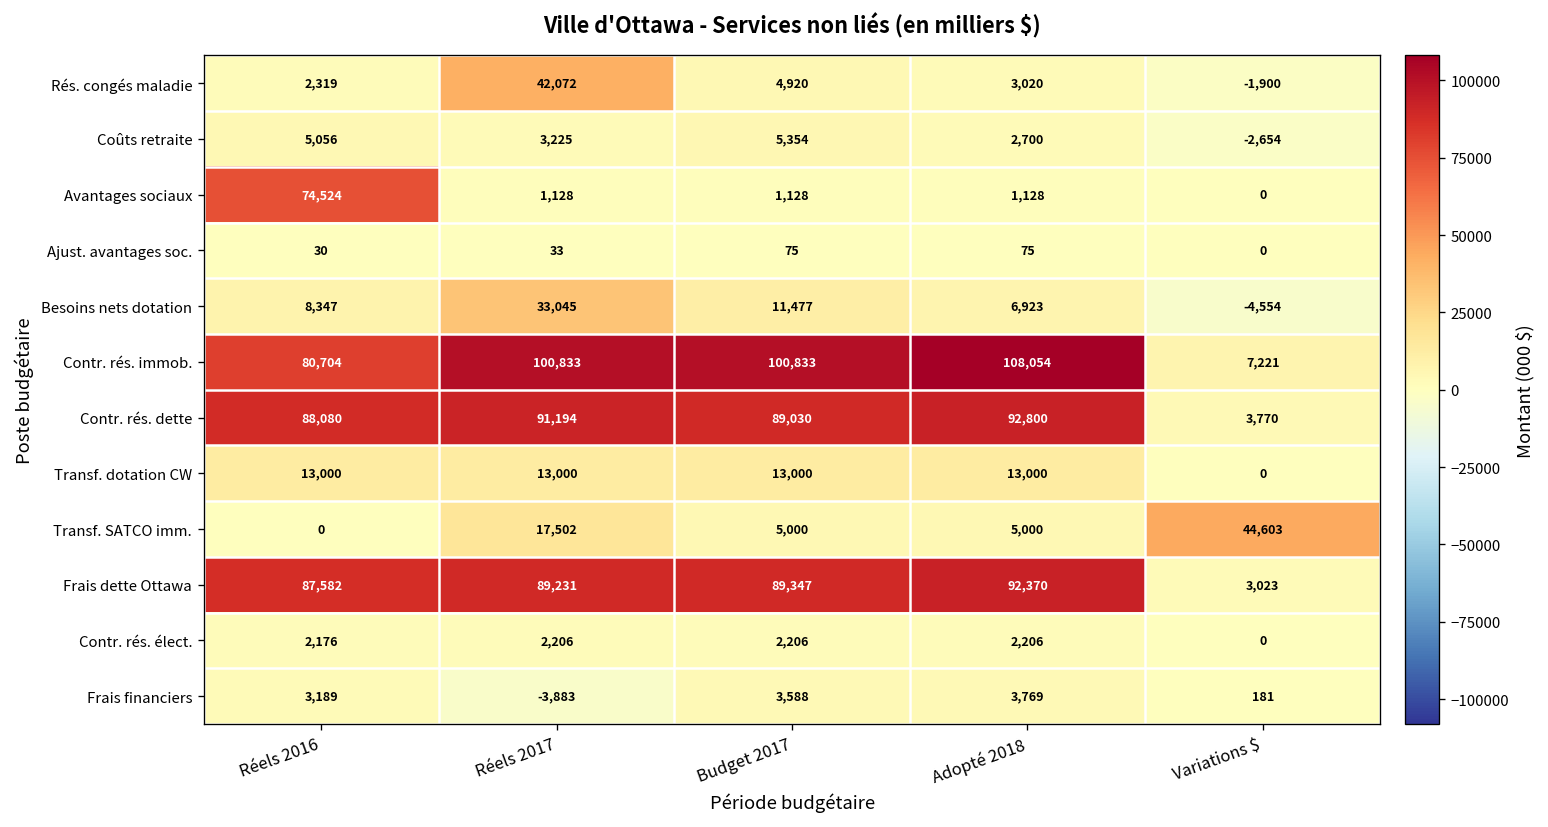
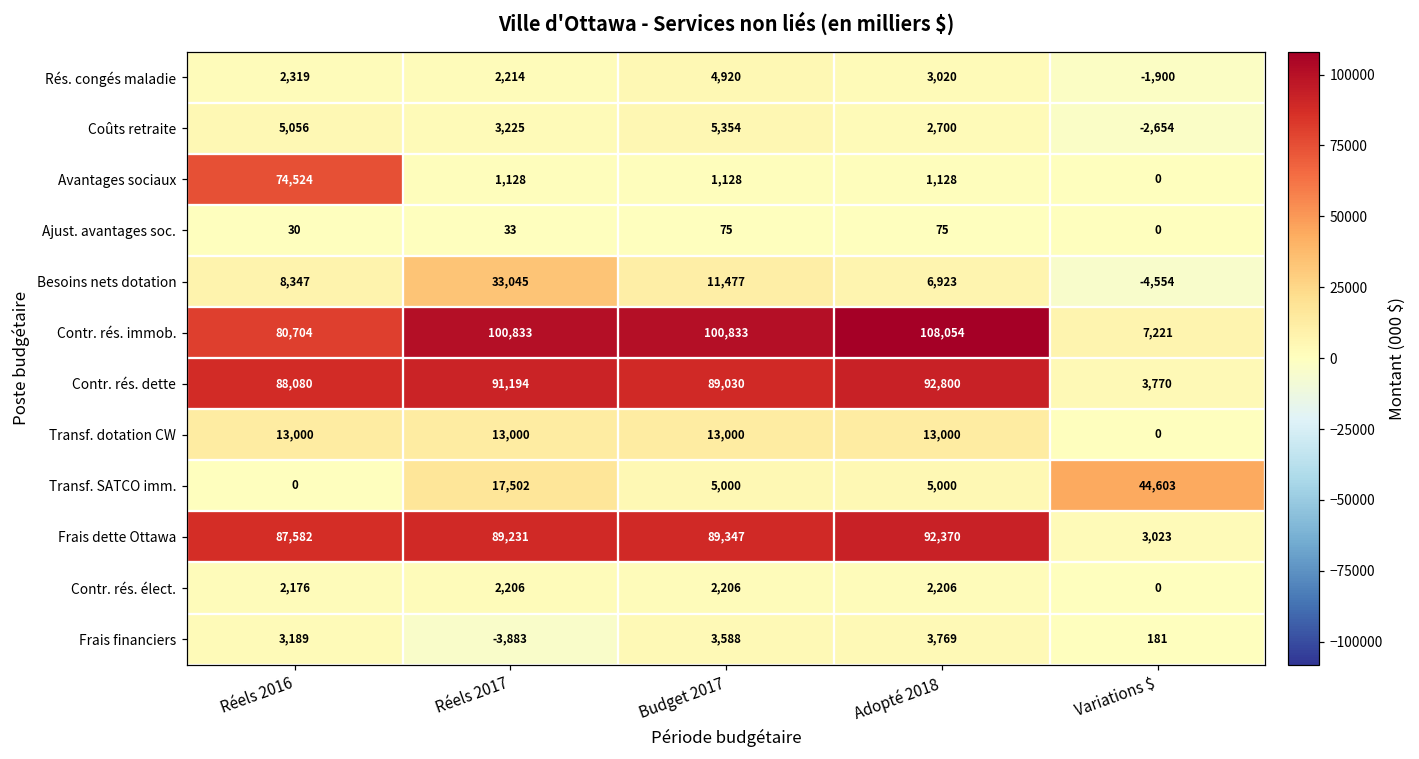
  {
    "Rés. congés maladie": {
      "Réels 2016": "2,319",
-     "Réels 2017": "42,072",
+     "Réels 2017": "2,214",
      "Budget 2017": "4,920",
      "Adopté 2018": "3,020",
      "Variations $": "-1,900"
    },
    "Coûts retraite": {
      "Réels 2016": "5,056",
      "Réels 2017": "3,225",
      "Budget 2017": "5,354",
      "Adopté 2018": "2,700",
      "Variations $": "-2,654"
    },
    "Avantages sociaux": {
      "Réels 2016": "74,524",
      "Réels 2017": "1,128",
      "Budget 2017": "1,128",
      "Adopté 2018": "1,128",
      "Variations $": "0"
    },
    "Ajust. avantages soc.": {
      "Réels 2016": "30",
      "Réels 2017": "33",
      "Budget 2017": "75",
      "Adopté 2018": "75",
      "Variations $": "0"
    },
    "Besoins nets dotation": {
      "Réels 2016": "8,347",
      "Réels 2017": "33,045",
      "Budget 2017": "11,477",
      "Adopté 2018": "6,923",
      "Variations $": "-4,554"
    },
    "Contr. rés. immob.": {
      "Réels 2016": "80,704",
      "Réels 2017": "100,833",
      "Budget 2017": "100,833",
      "Adopté 2018": "108,054",
      "Variations $": "7,221"
    },
    "Contr. rés. dette": {
      "Réels 2016": "88,080",
      "Réels 2017": "91,194",
      "Budget 2017": "89,030",
      "Adopté 2018": "92,800",
      "Variations $": "3,770"
    },
    "Transf. dotation CW": {
      "Réels 2016": "13,000",
      "Réels 2017": "13,000",
      "Budget 2017": "13,000",
      "Adopté 2018": "13,000",
      "Variations $": "0"
    },
    "Transf. SATCO imm.": {
      "Réels 2016": "0",
      "Réels 2017": "17,502",
      "Budget 2017": "5,000",
      "Adopté 2018": "5,000",
      "Variations $": "44,603"
    },
    "Frais dette Ottawa": {
      "Réels 2016": "87,582",
      "Réels 2017": "89,231",
      "Budget 2017": "89,347",
      "Adopté 2018": "92,370",
      "Variations $": "3,023"
    },
    "Contr. rés. élect.": {
      "Réels 2016": "2,176",
      "Réels 2017": "2,206",
      "Budget 2017": "2,206",
      "Adopté 2018": "2,206",
      "Variations $": "0"
    },
    "Frais financiers": {
      "Réels 2016": "3,189",
      "Réels 2017": "-3,883",
      "Budget 2017": "3,588",
      "Adopté 2018": "3,769",
      "Variations $": "181"
    }
  }
